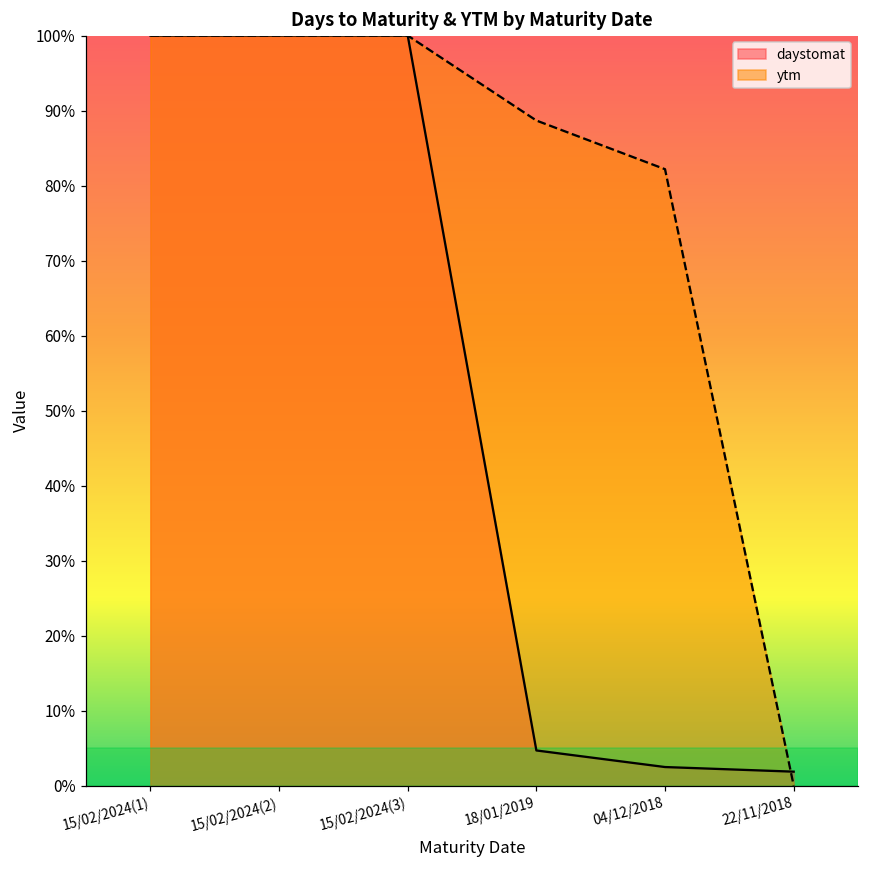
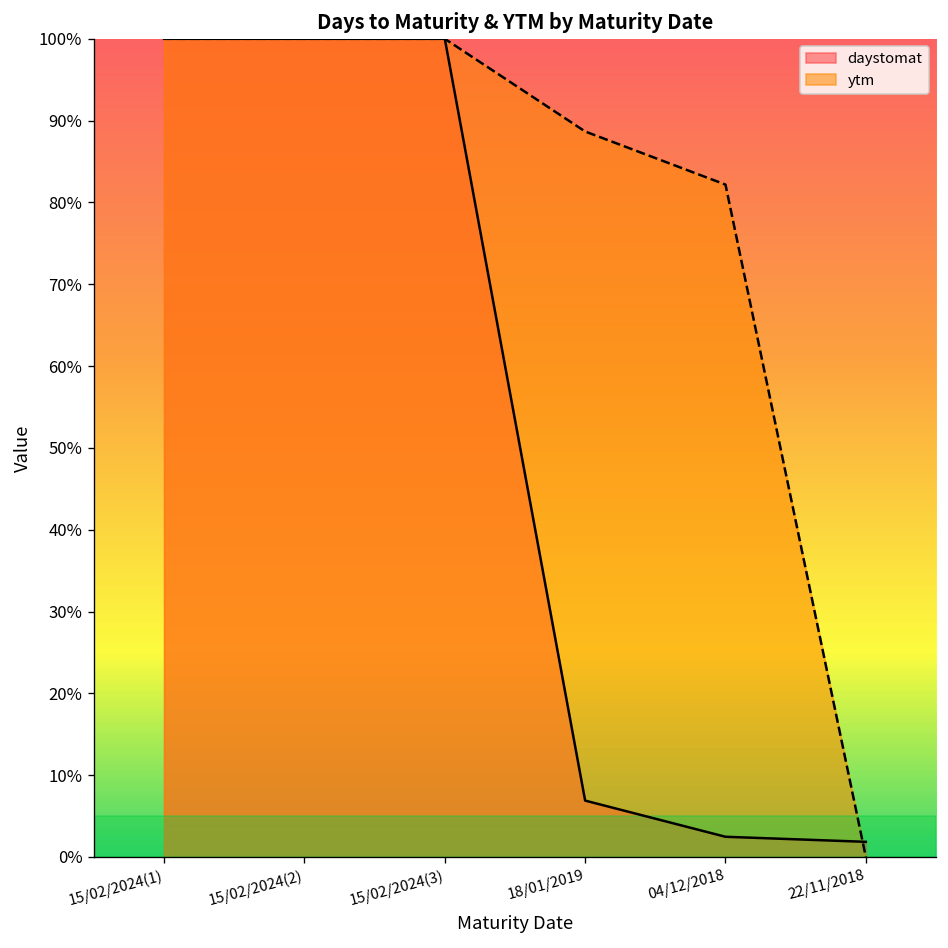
  {
    "daystomat": {
-     "18/01/2019": "5%",
+     "18/01/2019": "7%",
      "04/12/2018": "2%",
      "22/11/2018": "2%"
    },
    "ytm": {
      "18/01/2019": "89%",
      "04/12/2018": "82%",
      "22/11/2018": "0%"
    }
  }
